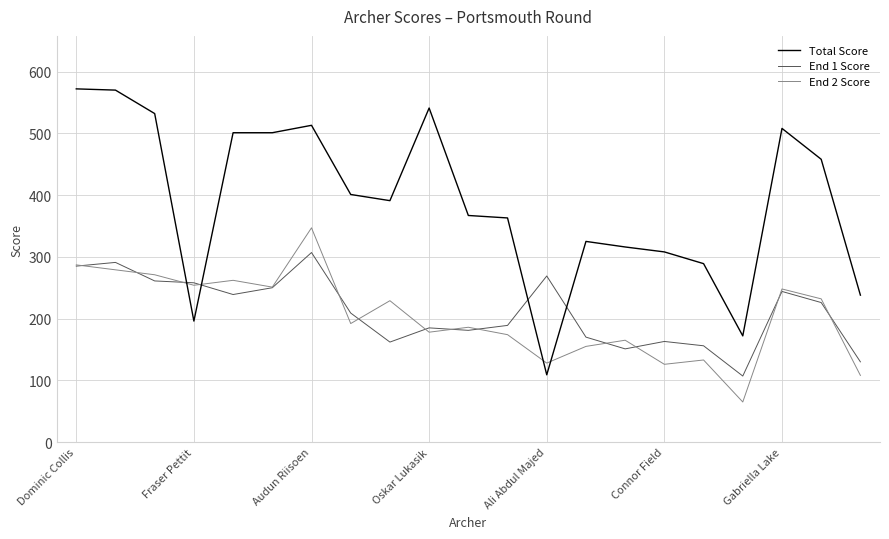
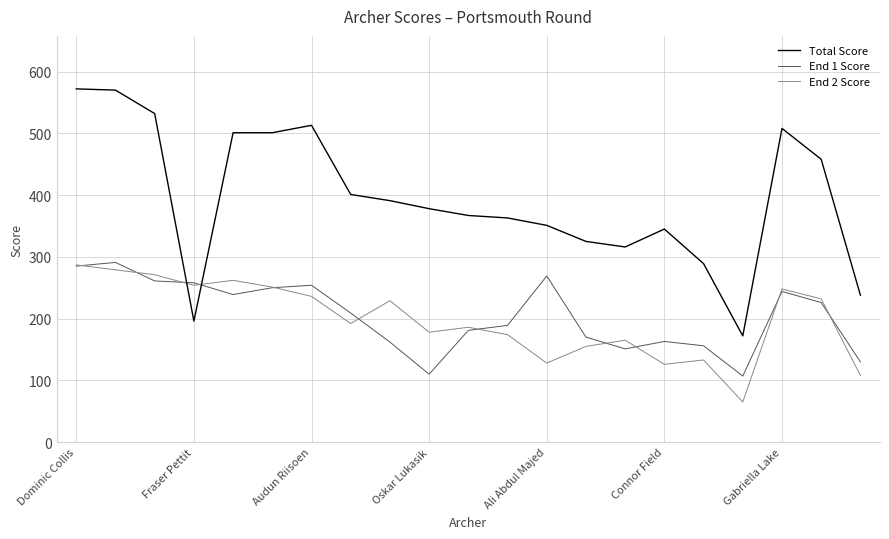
  {
    "Total Score": {
      "Dominic Collis": 570,
      "Fraser Pettit": 200,
      "Audun Riisoen": 510,
-     "Oskar Lukasik": 540,
-     "Ali Abdul Majed": 110,
-     "Connor Field": 310,
+     "Oskar Lukasik": 380,
+     "Ali Abdul Majed": 350,
+     "Connor Field": 350,
      "Gabriella Lake": 510
    },
    "End 1 Score": {
-     "Audun Riisoen": 310,
-     "Oskar Lukasik": 190,
+     "Audun Riisoen": 250,
+     "Oskar Lukasik": 110,
      "Ali Abdul Majed": 270,
      "Connor Field": 160
    },
    "End 2 Score": {
-     "Audun Riisoen": 350,
+     "Audun Riisoen": 240,
      "Oskar Lukasik": 180,
      "Ali Abdul Majed": 130,
      "Connor Field": 130
    }
  }
